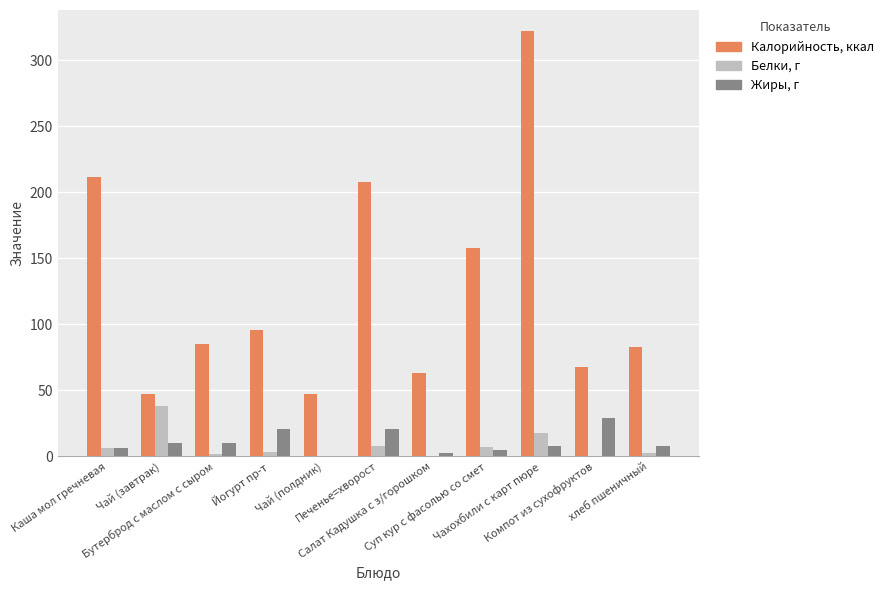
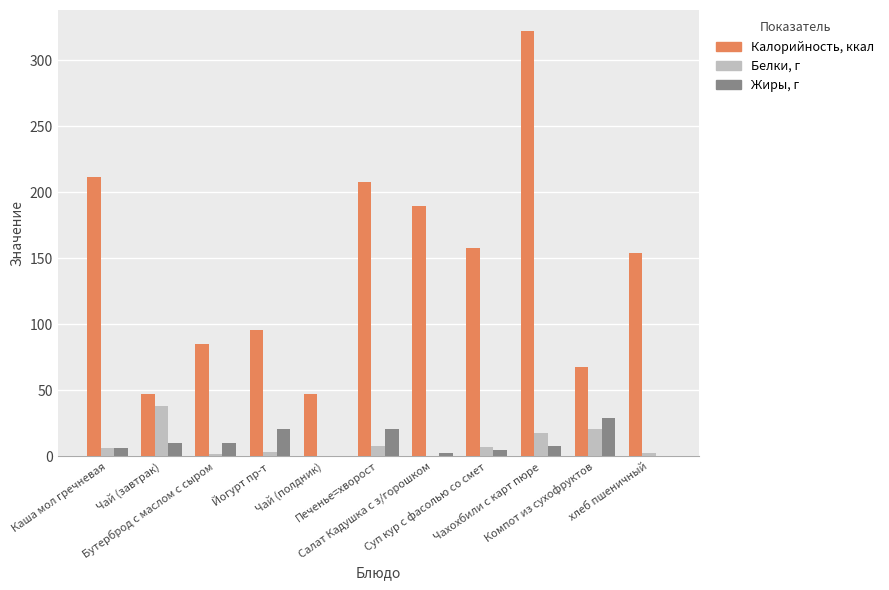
  {
    "Калорийность, ккал": {
      "Каша мол гречневая": 212,
      "Чай (завтрак)": 47,
      "Бутерброд с маслом с сыром": 85,
      "Йогурт пр-т": 96,
      "Чай (полдник)": 47,
      "Печенье=хворост": 208,
-     "Салат Кадушка с з/горошком": 63,
+     "Салат Кадушка с з/горошком": 190,
      "Суп кур с фасолью со смет": 158,
      "Чахохбили с карт пюре": 322,
      "Компот из сухофруктов": 68,
-     "хлеб пшеничный": 83
+     "хлеб пшеничный": 154
    },
    "Белки, г": {
      "Каша мол гречневая": 6,
      "Чай (завтрак)": 38,
      "Бутерброд с маслом с сыром": 2,
      "Йогурт пр-т": 3,
      "Печенье=хворост": 8,
      "Суп кур с фасолью со смет": 7,
      "Чахохбили с карт пюре": 18,
-     "Компот из сухофруктов": 0,
+     "Компот из сухофруктов": 21,
      "хлеб пшеничный": 3
    },
    "Жиры, г": {
      "Каша мол гречневая": 6,
      "Чай (завтрак)": 10,
      "Бутерброд с маслом с сыром": 10,
      "Йогурт пр-т": 21,
      "Чай (полдник)": 0,
      "Печенье=хворост": 21,
      "Салат Кадушка с з/горошком": 2,
      "Суп кур с фасолью со смет": 5,
      "Чахохбили с карт пюре": 8,
      "Компот из сухофруктов": 29,
-     "хлеб пшеничный": 8
+     "хлеб пшеничный": 0
    }
  }
